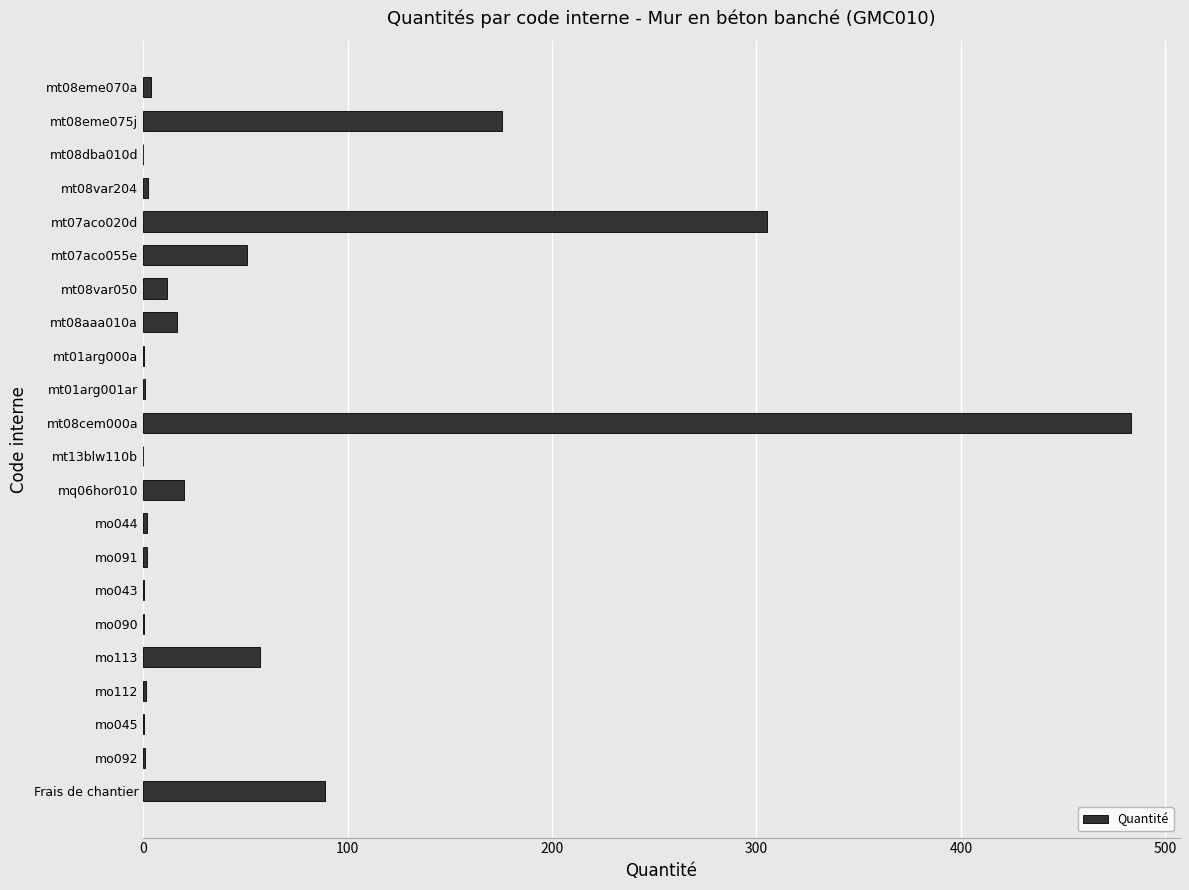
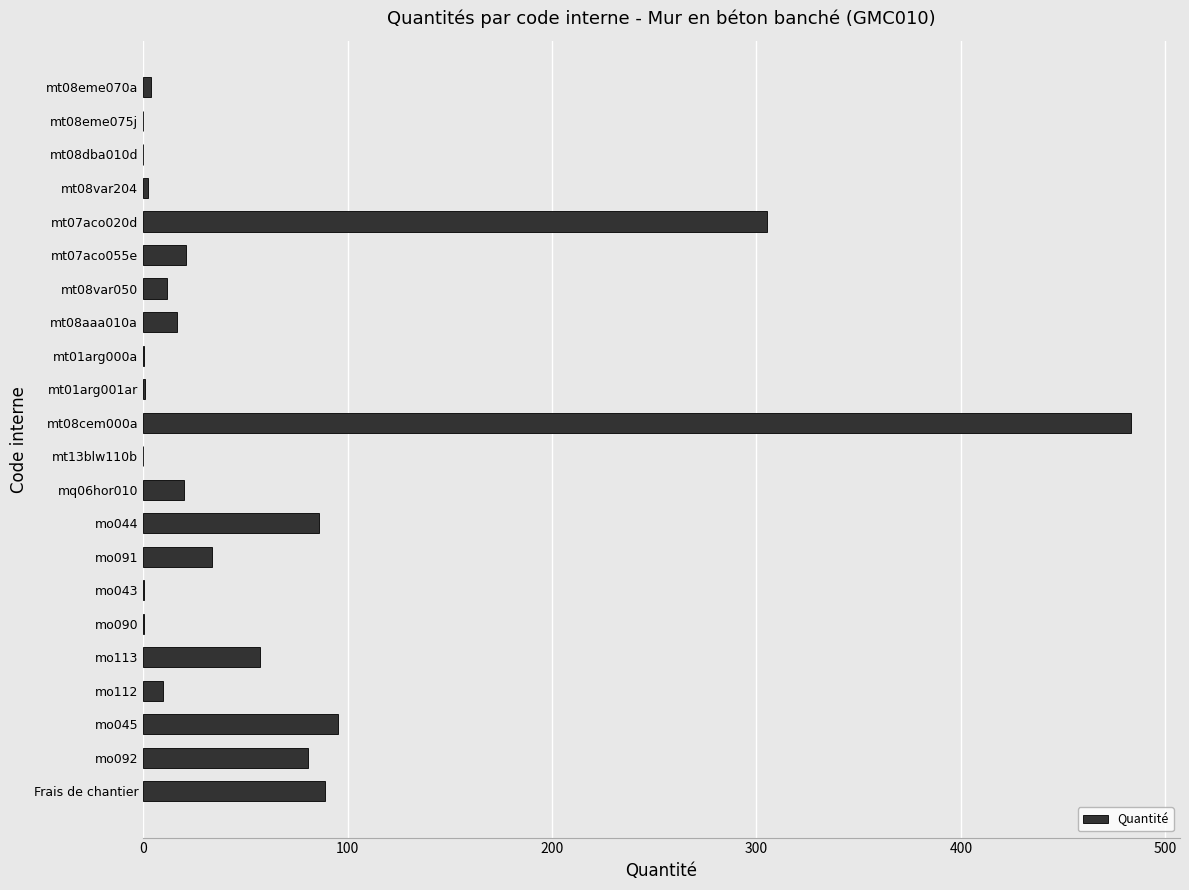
  {
    "mt08eme070a": 4,
-   "mt08eme075j": 176,
+   "mt08eme075j": 0,
    "mt08var204": 3,
    "mt07aco020d": 305,
-   "mt07aco055e": 51,
+   "mt07aco055e": 21,
    "mt08var050": 12,
    "mt08aaa010a": 16,
    "mt08cem000a": 483,
    "mq06hor010": 20,
-   "mo044": 2,
-   "mo091": 2,
+   "mo044": 86,
+   "mo091": 34,
    "mo113": 57,
-   "mo112": 1,
-   "mo045": 0,
-   "mo092": 1,
+   "mo112": 10,
+   "mo045": 95,
+   "mo092": 81,
    "Frais de chantier": 89
  }
